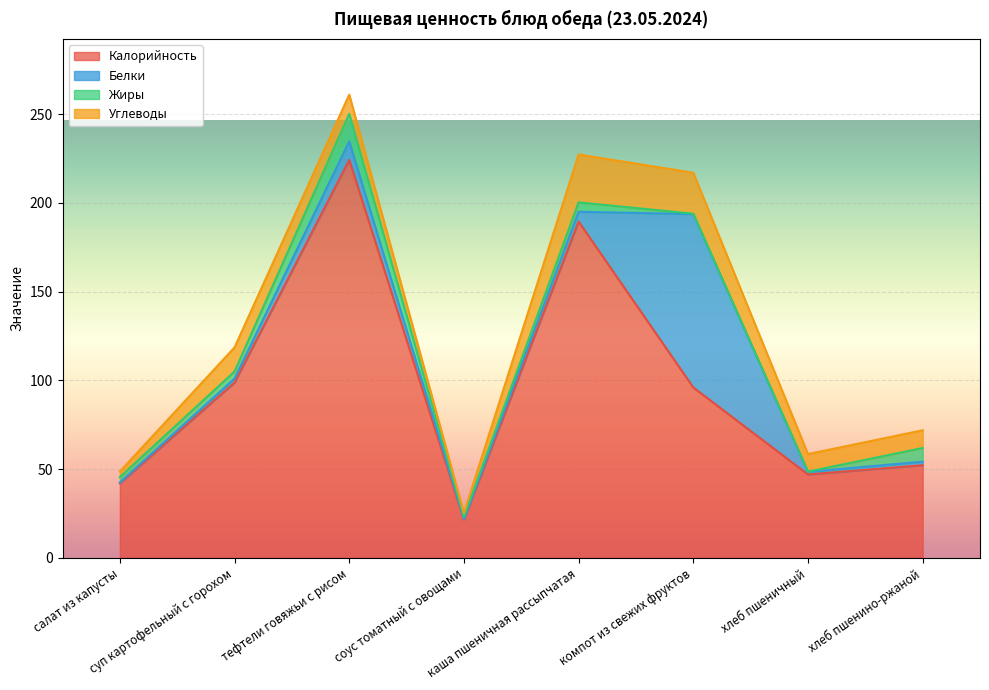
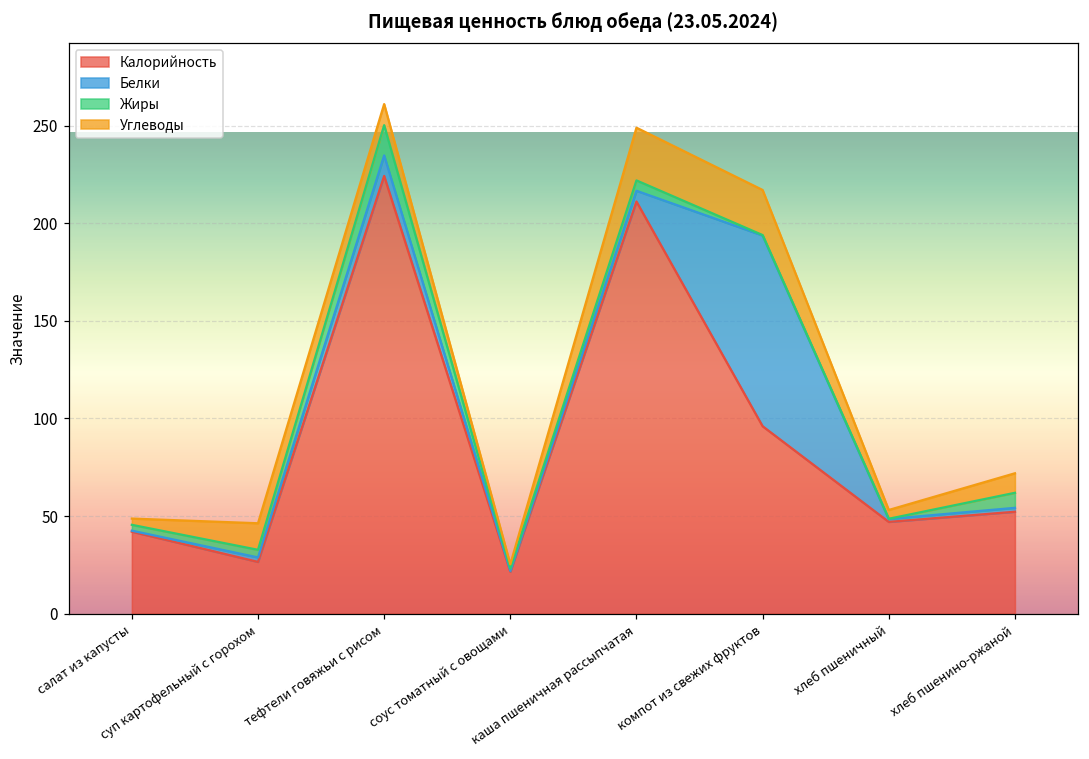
  {
    "Калорийность": {
-     "суп картофельный с горохом": 99,
+     "суп картофельный с горохом": 27,
      "тефтели говяжьи с рисом": 224,
-     "каша пшеничная рассыпчатая": 190,
+     "каша пшеничная рассыпчатая": 211,
      "компот из свежих фруктов": 96,
      "хлеб пшеничный": 47,
      "хлеб пшенино-ржаной": 52
    },
    "Белки": {
      "суп картофельный с горохом": 2,
      "тефтели говяжьи с рисом": 11,
      "каша пшеничная рассыпчатая": 6,
      "хлеб пшенино-ржаной": 2
    },
    "Жиры": {
      "салат из капусты": 3,
      "суп картофельный с горохом": 4,
      "тефтели говяжьи с рисом": 16,
      "каша пшеничная рассыпчатая": 5,
      "хлеб пшенино-ржаной": 8
    },
    "Углеводы": {
      "салат из капусты": 3,
      "суп картофельный с горохом": 14,
      "тефтели говяжьи с рисом": 11,
      "соус томатный с овощами": 2,
      "каша пшеничная рассыпчатая": 27,
      "компот из свежих фруктов": 23,
-     "хлеб пшеничный": 10,
+     "хлеб пшеничный": 5,
      "хлеб пшенино-ржаной": 10
    }
  }
